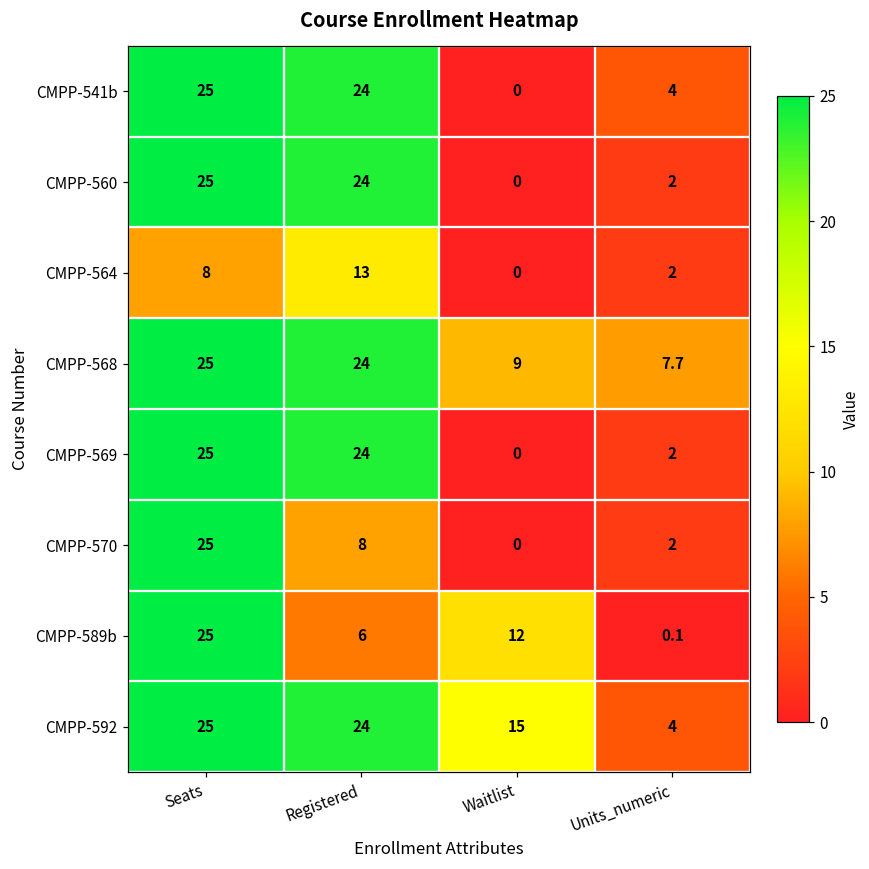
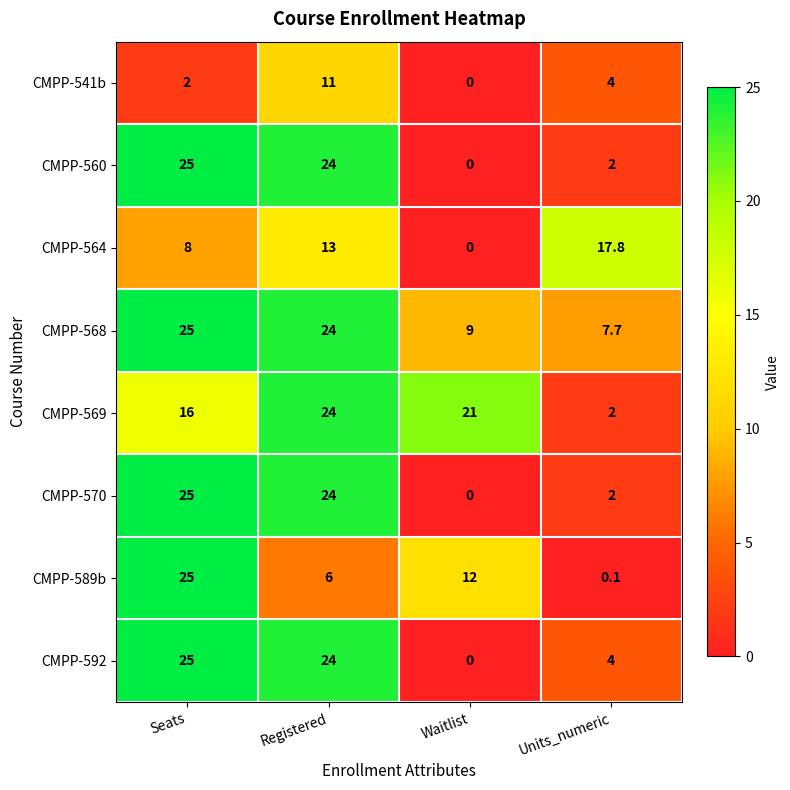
  {
    "CMPP-541b": {
-     "Seats": 25,
-     "Registered": 24,
+     "Seats": 2,
+     "Registered": 11,
      "Waitlist": 0,
      "Units_numeric": 4
    },
    "CMPP-560": {
      "Seats": 25,
      "Registered": 24,
      "Waitlist": 0,
      "Units_numeric": 2
    },
    "CMPP-564": {
      "Seats": 8,
      "Registered": 13,
      "Waitlist": 0,
-     "Units_numeric": 2
+     "Units_numeric": 17.8
    },
    "CMPP-568": {
      "Seats": 25,
      "Registered": 24,
      "Waitlist": 9,
      "Units_numeric": 7.7
    },
    "CMPP-569": {
-     "Seats": 25,
+     "Seats": 16,
      "Registered": 24,
-     "Waitlist": 0,
+     "Waitlist": 21,
      "Units_numeric": 2
    },
    "CMPP-570": {
      "Seats": 25,
-     "Registered": 8,
+     "Registered": 24,
      "Waitlist": 0,
      "Units_numeric": 2
    },
    "CMPP-589b": {
      "Seats": 25,
      "Registered": 6,
      "Waitlist": 12,
      "Units_numeric": 0.1
    },
    "CMPP-592": {
      "Seats": 25,
      "Registered": 24,
-     "Waitlist": 15,
+     "Waitlist": 0,
      "Units_numeric": 4
    }
  }
